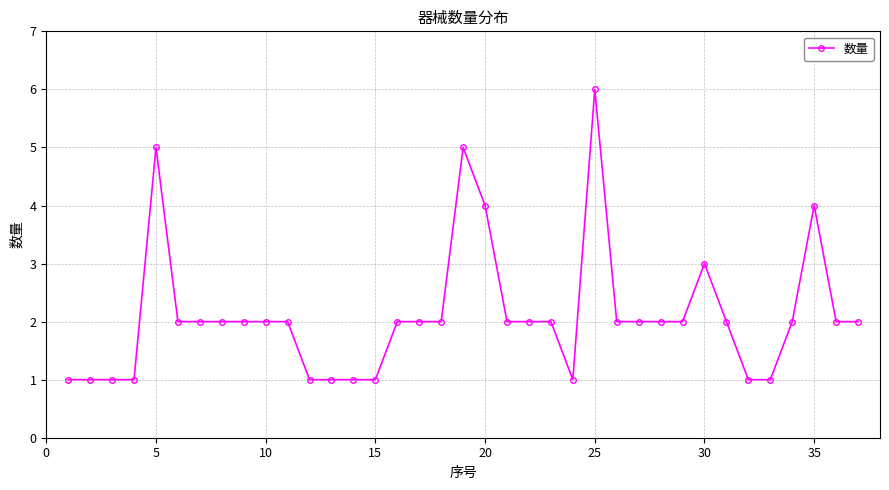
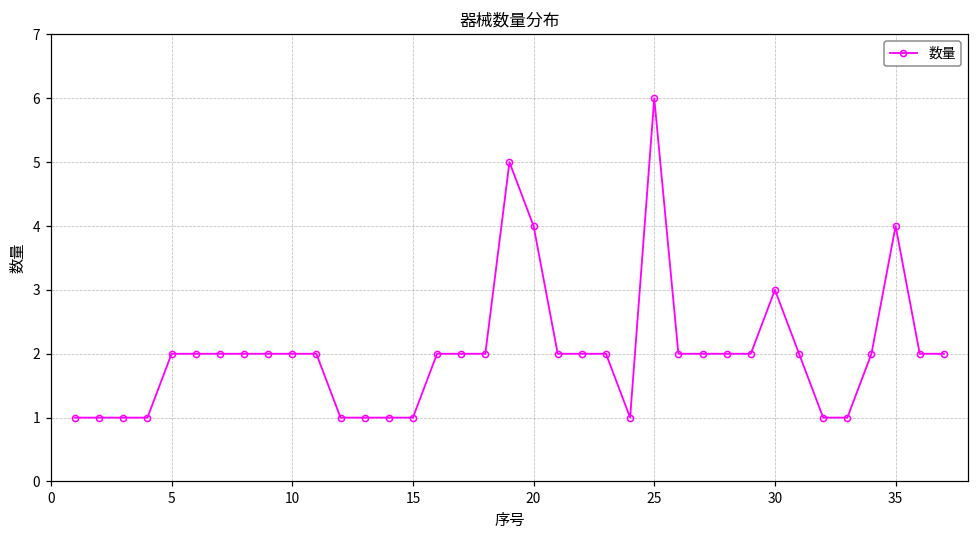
  {
-   "5": 5,
+   "5": 2,
    "10": 2,
    "15": 1,
    "20": 4,
    "25": 6,
    "30": 3,
    "35": 4
  }
